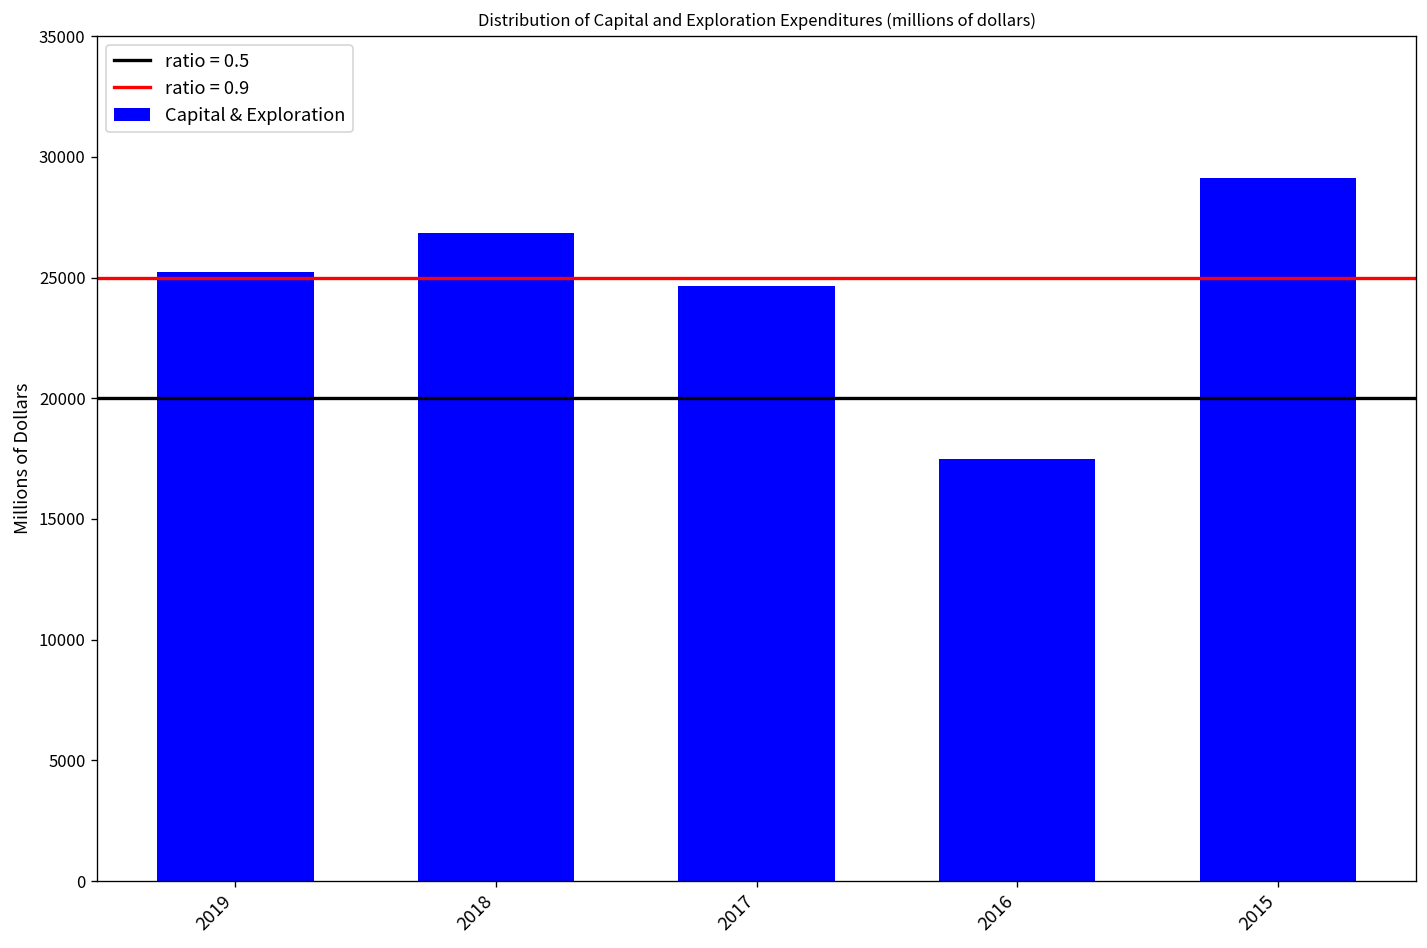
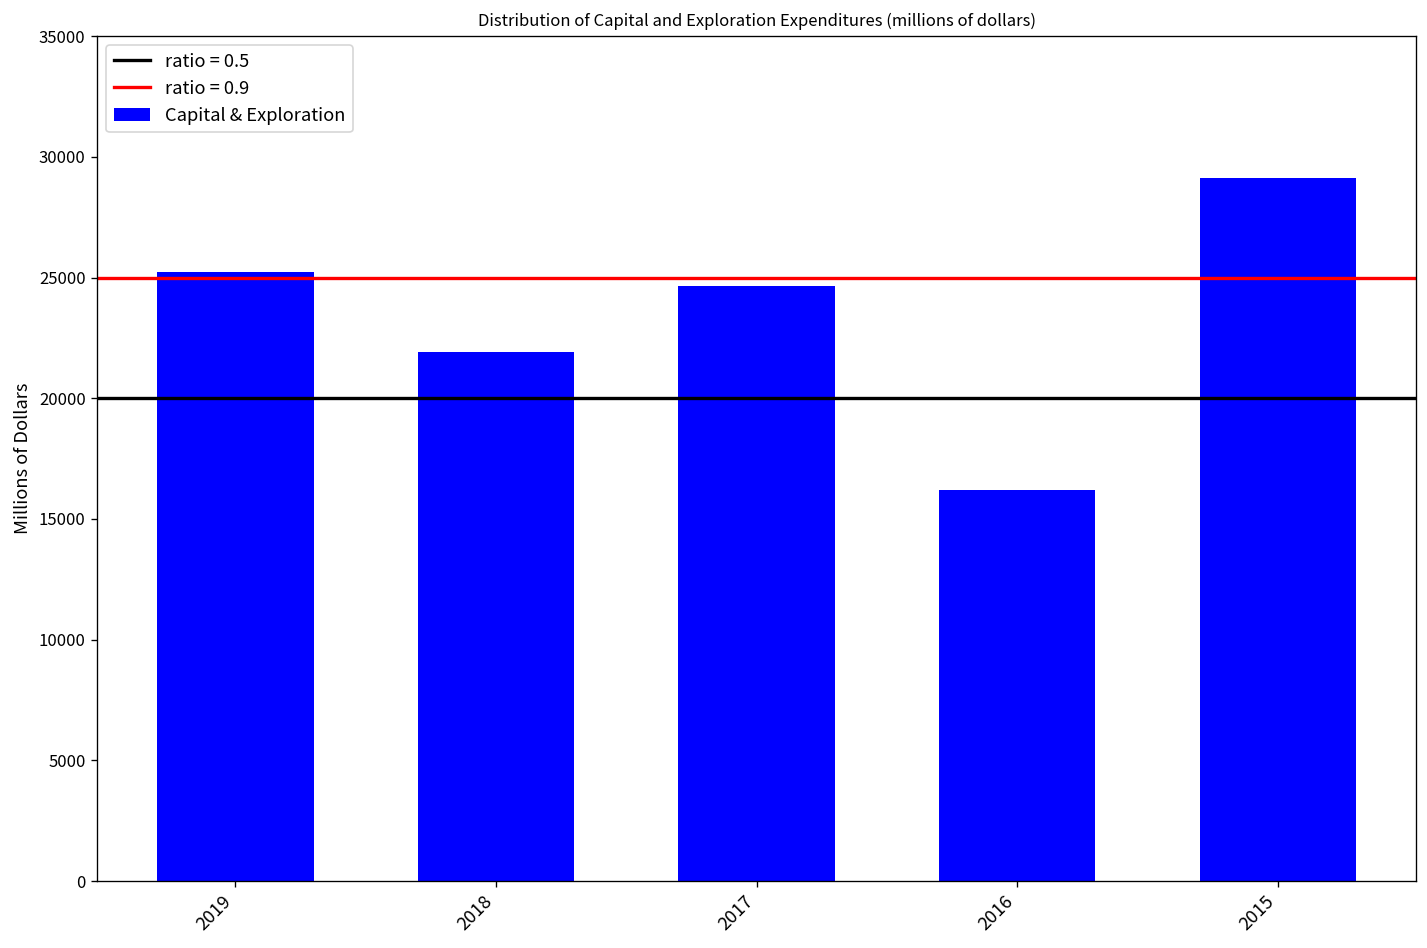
  {
    "2019": 25200,
-   "2018": 26800,
+   "2018": 21900,
    "2017": 24600,
-   "2016": 17500,
+   "2016": 16200,
    "2015": 29100
  }
